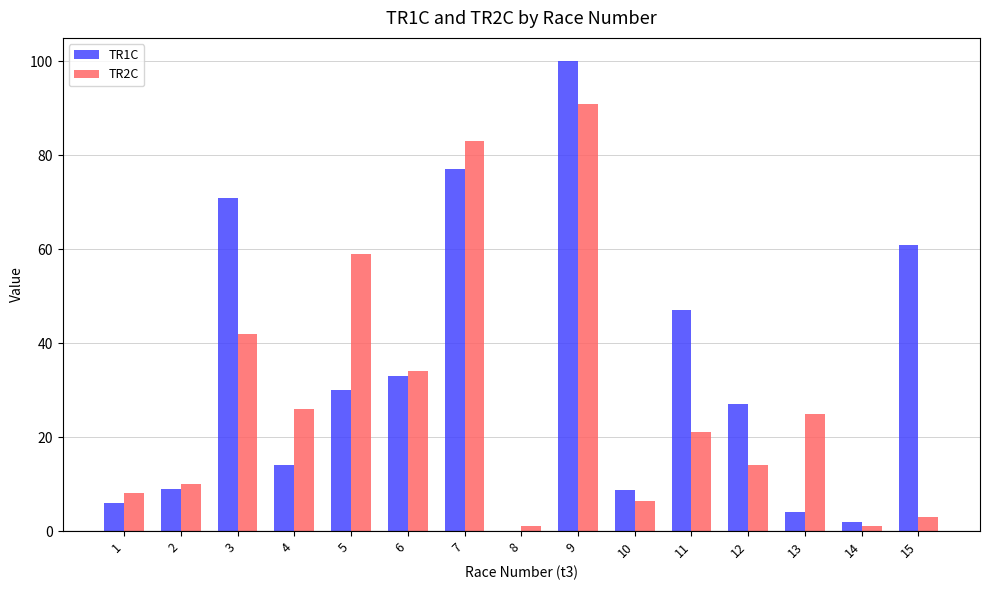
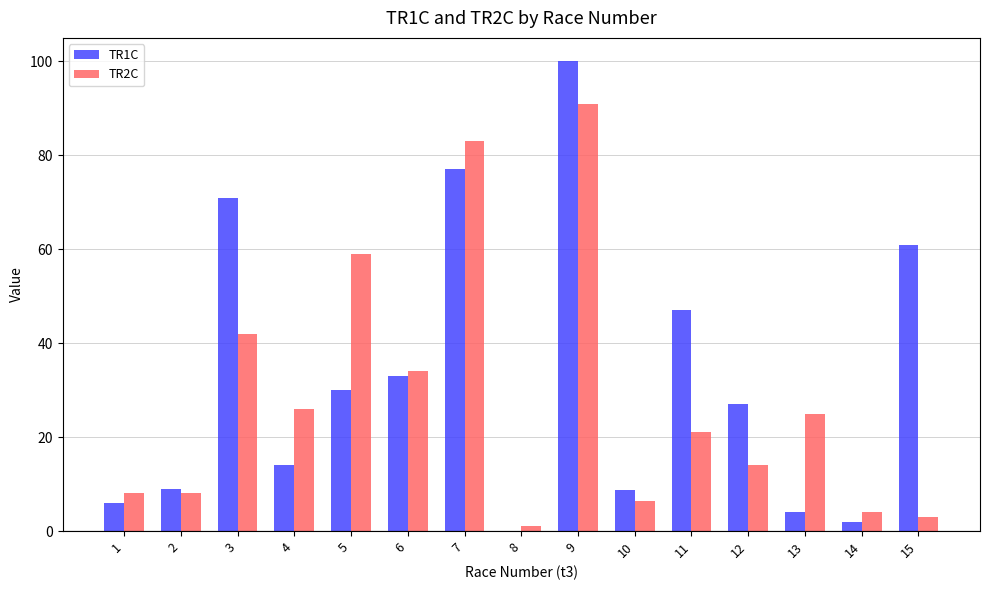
  {
    "TR1C": {
      "1": 6,
      "2": 9,
      "3": 71,
      "4": 14,
      "5": 30,
      "6": 33,
      "7": 77,
      "8": 0,
      "9": 100,
      "10": 9,
      "11": 47,
      "12": 27,
      "13": 4,
      "14": 2,
      "15": 61
    },
    "TR2C": {
      "1": 8,
-     "2": 10,
+     "2": 8,
      "3": 42,
      "4": 26,
      "5": 59,
      "6": 34,
      "7": 83,
      "8": 1,
      "9": 91,
      "10": 7,
      "11": 21,
      "12": 14,
      "13": 25,
-     "14": 1,
+     "14": 4,
      "15": 3
    }
  }
